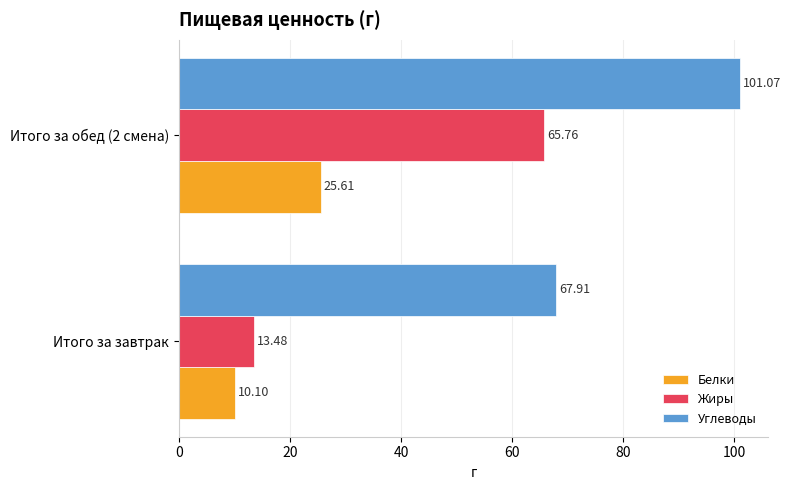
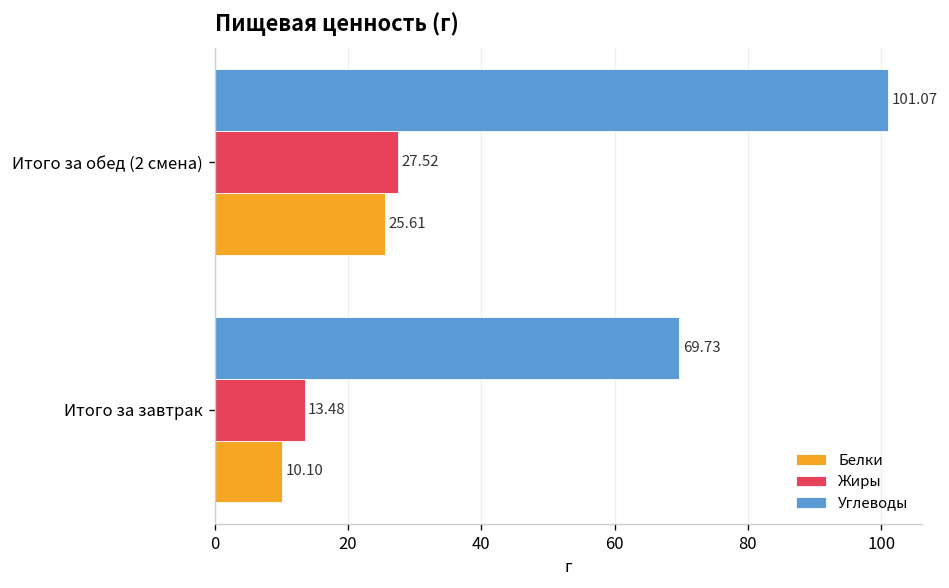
  {
    "Белки": {
      "Итого за обед (2 смена)": 25.61,
      "Итого за завтрак": 10.10
    },
    "Жиры": {
-     "Итого за обед (2 смена)": 65.76,
+     "Итого за обед (2 смена)": 27.52,
      "Итого за завтрак": 13.48
    },
    "Углеводы": {
      "Итого за обед (2 смена)": 101.07,
-     "Итого за завтрак": 67.91
+     "Итого за завтрак": 69.73
    }
  }
